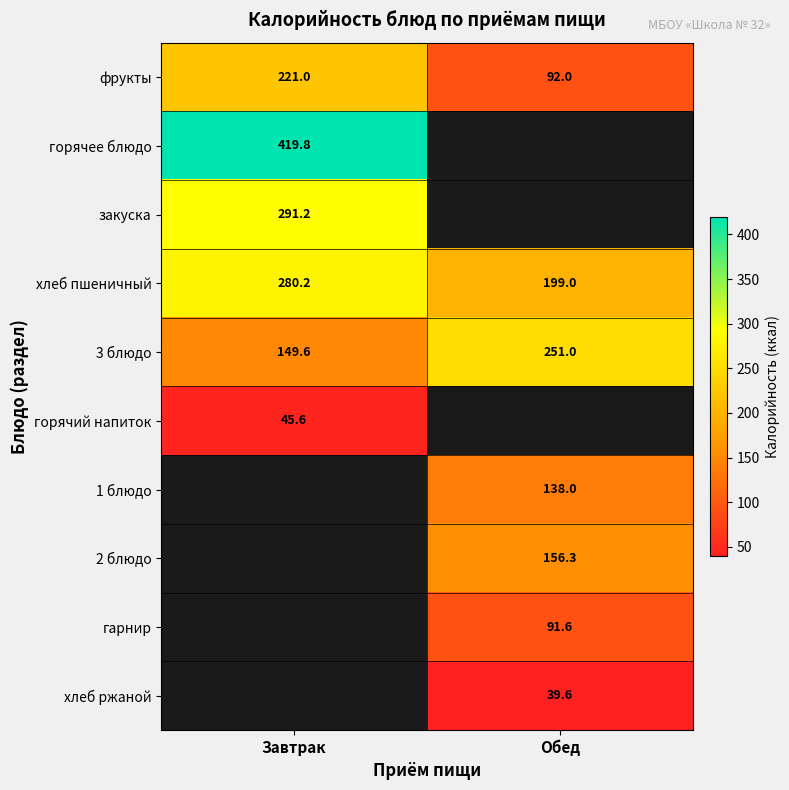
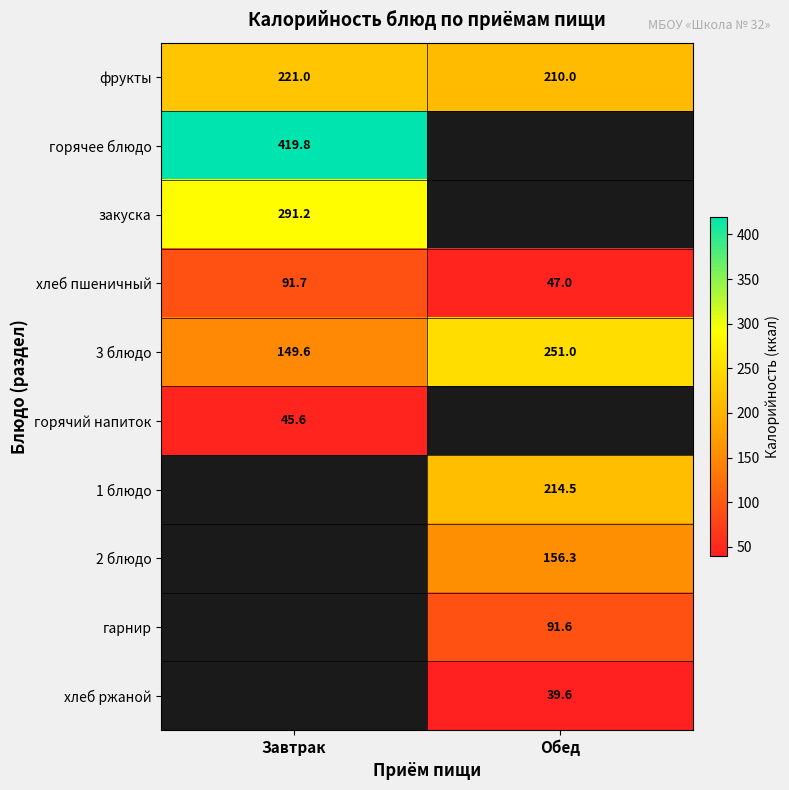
  {
    "фрукты": {
      "Завтрак": 221.0,
-     "Обед": 92.0
+     "Обед": 210.0
    },
    "горячее блюдо": {
      "Завтрак": 419.8
    },
    "закуска": {
      "Завтрак": 291.2
    },
    "хлеб пшеничный": {
-     "Завтрак": 280.2,
-     "Обед": 199.0
+     "Завтрак": 91.7,
+     "Обед": 47.0
    },
    "3 блюдо": {
      "Завтрак": 149.6,
      "Обед": 251.0
    },
    "горячий напиток": {
      "Завтрак": 45.6
    },
    "1 блюдо": {
-     "Обед": 138.0
+     "Обед": 214.5
    },
    "2 блюдо": {
      "Обед": 156.3
    },
    "гарнир": {
      "Обед": 91.6
    },
    "хлеб ржаной": {
      "Обед": 39.6
    }
  }
